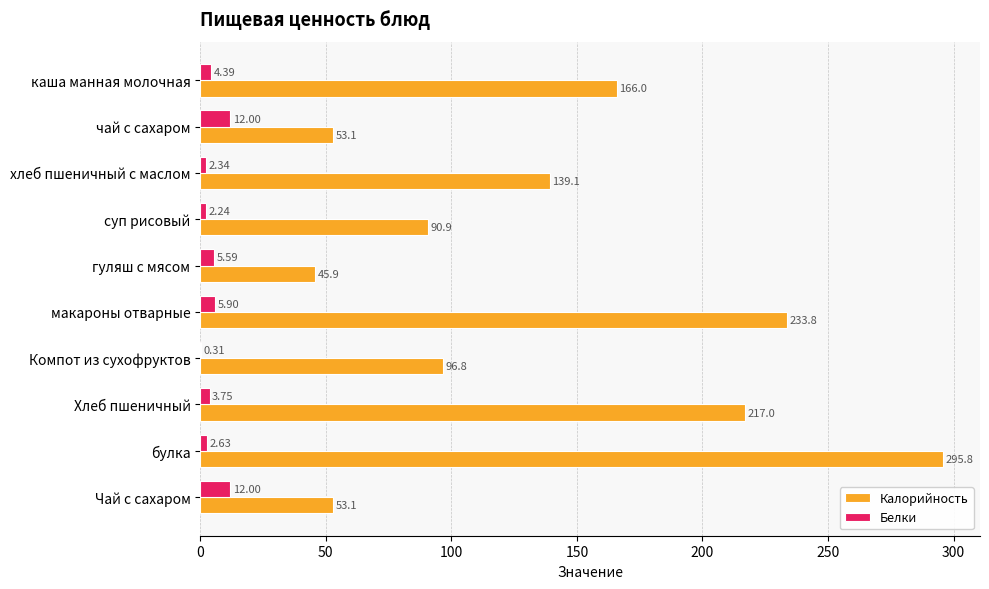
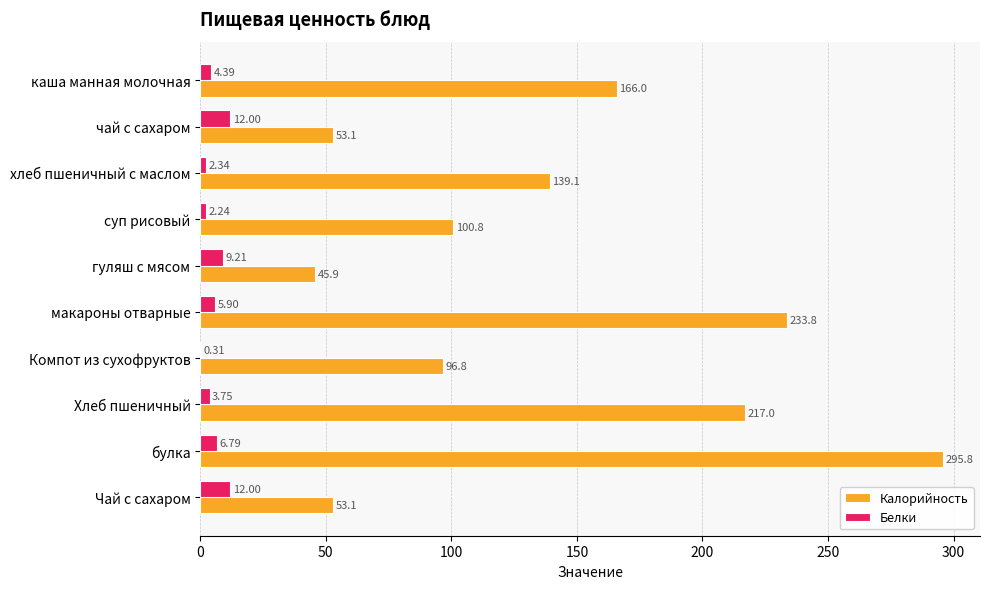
  {
    "Калорийность": {
      "каша манная молочная": 166.0,
      "чай с сахаром": 53.1,
      "хлеб пшеничный с маслом": 139.1,
-     "суп рисовый": 90.9,
+     "суп рисовый": 100.8,
      "гуляш с мясом": 45.9,
      "макароны отварные": 233.8,
      "Компот из сухофруктов": 96.8,
      "Хлеб пшеничный": 217.0,
      "булка": 295.8,
      "Чай с сахаром": 53.1
    },
    "Белки": {
      "каша манная молочная": 4.39,
      "чай с сахаром": 12.00,
      "хлеб пшеничный с маслом": 2.34,
      "суп рисовый": 2.24,
-     "гуляш с мясом": 5.59,
+     "гуляш с мясом": 9.21,
      "макароны отварные": 5.90,
      "Компот из сухофруктов": 0.31,
      "Хлеб пшеничный": 3.75,
-     "булка": 2.63,
+     "булка": 6.79,
      "Чай с сахаром": 12.00
    }
  }
